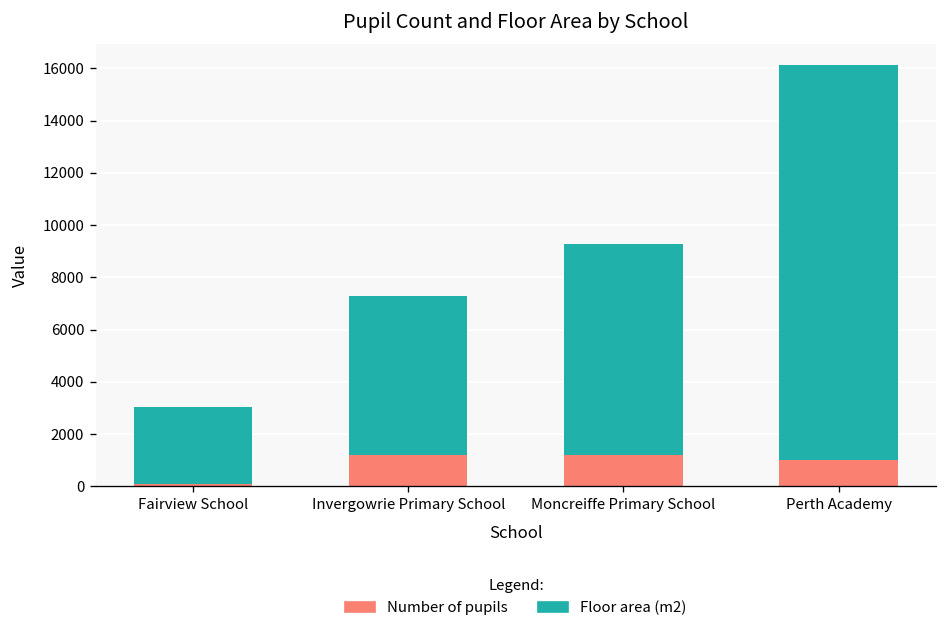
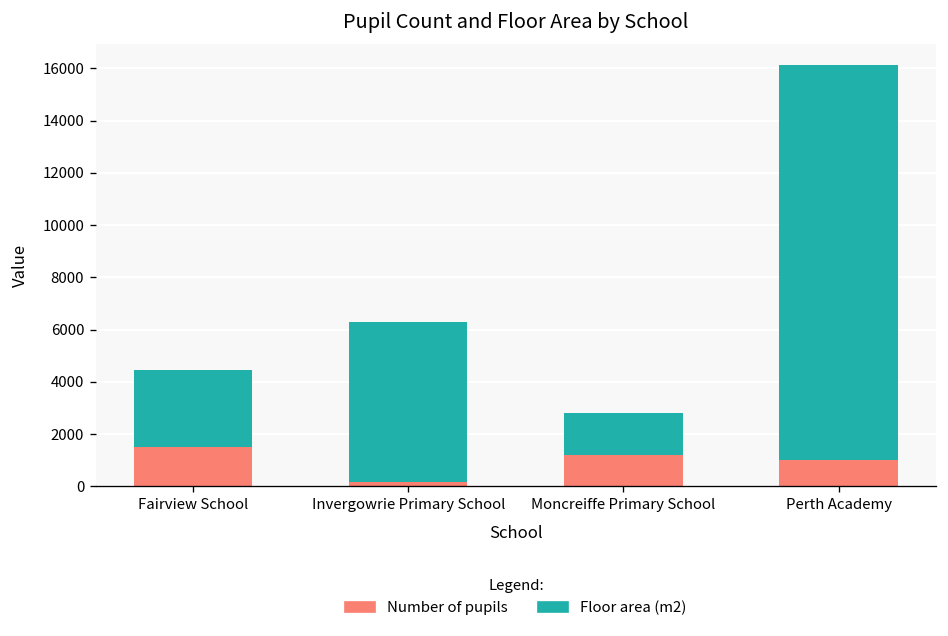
  {
    "Number of pupils": {
-     "Fairview School": 100,
-     "Invergowrie Primary School": 1200,
+     "Fairview School": 1500,
+     "Invergowrie Primary School": 200,
      "Moncreiffe Primary School": 1200,
      "Perth Academy": 1000
    },
    "Floor area (m2)": {
      "Fairview School": 3000,
      "Invergowrie Primary School": 6100,
-     "Moncreiffe Primary School": 8100,
+     "Moncreiffe Primary School": 1600,
      "Perth Academy": 15100
    }
  }
